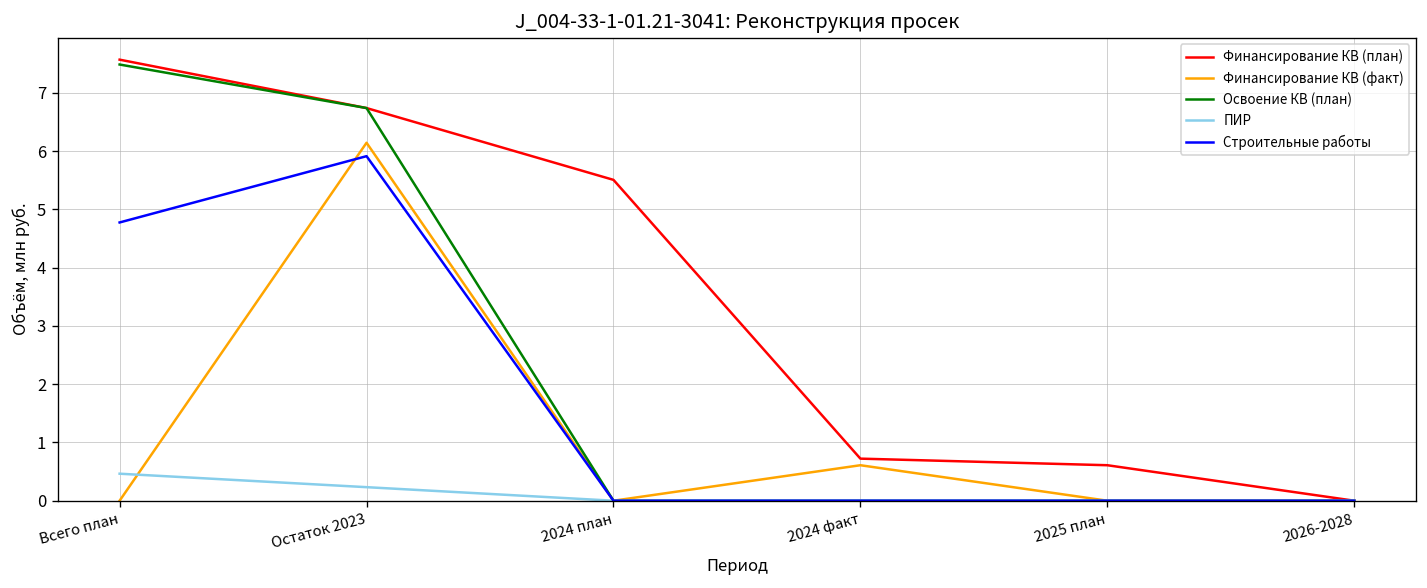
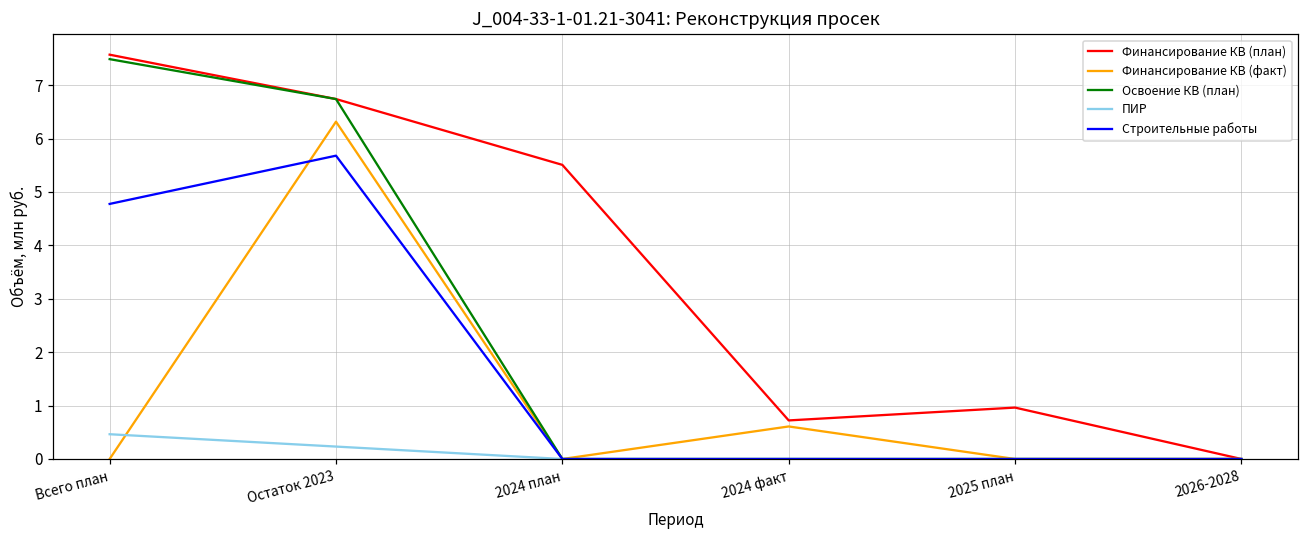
  {
    "Финансирование КВ (план)": {
      "Всего план": 7.6,
      "2024 план": 5.5,
      "2024 факт": 0.7,
-     "2025 план": 0.6
+     "2025 план": 1.0
    },
    "Финансирование КВ (факт)": {
      "Всего план": 0.0,
-     "Остаток 2023": 6.1,
+     "Остаток 2023": 6.3,
      "2024 факт": 0.6
    },
    "Освоение КВ (план)": {
      "Всего план": 7.5
    },
    "ПИР": {
      "Всего план": 0.5,
      "Остаток 2023": 0.2
    },
    "Строительные работы": {
      "Всего план": 4.8,
-     "Остаток 2023": 5.9
+     "Остаток 2023": 5.7
    }
  }
